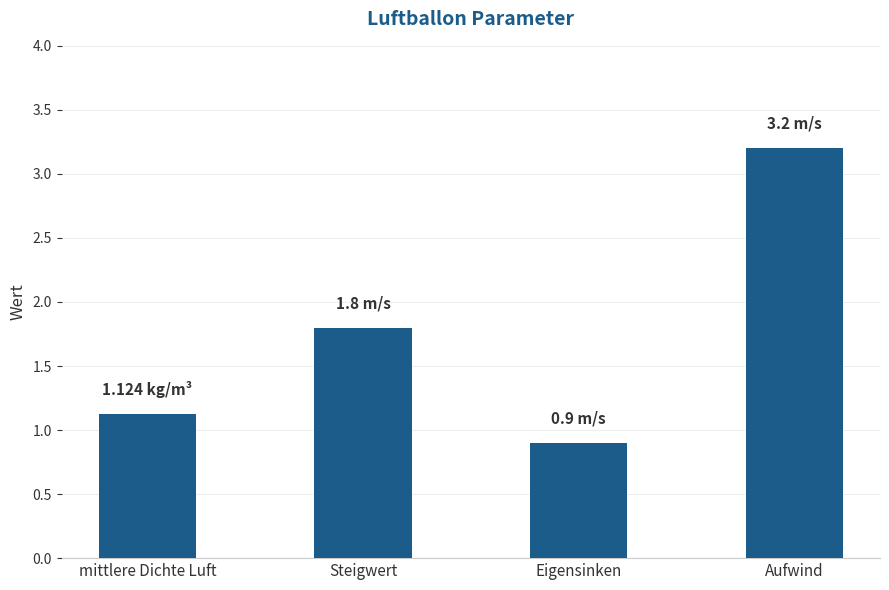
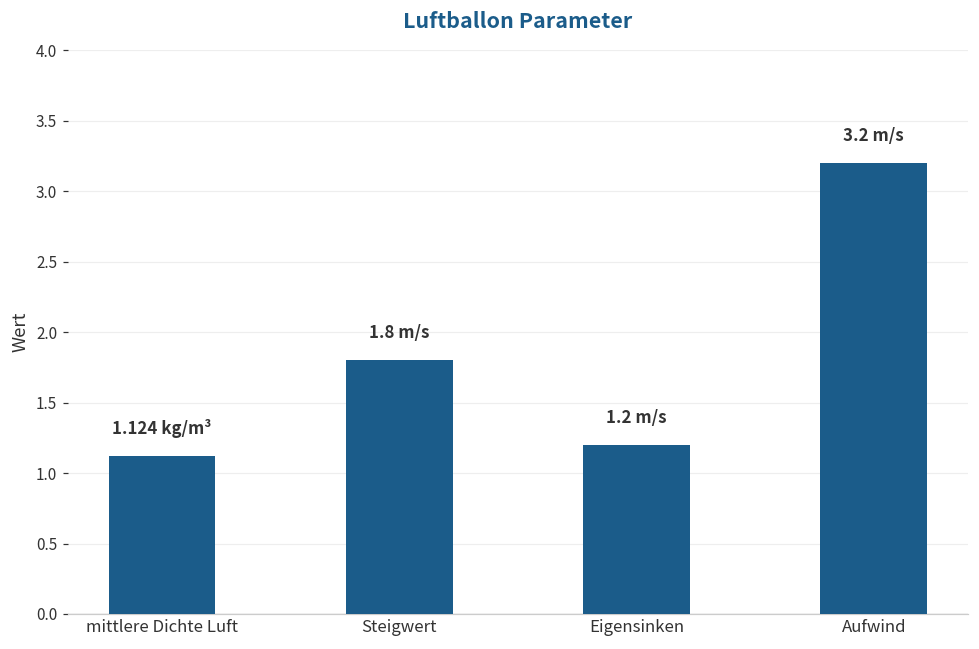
  {
    "mittlere Dichte Luft": 1.124,
    "Steigwert": 1.8,
-   "Eigensinken": 0.9,
+   "Eigensinken": 1.2,
    "Aufwind": 3.2
  }
